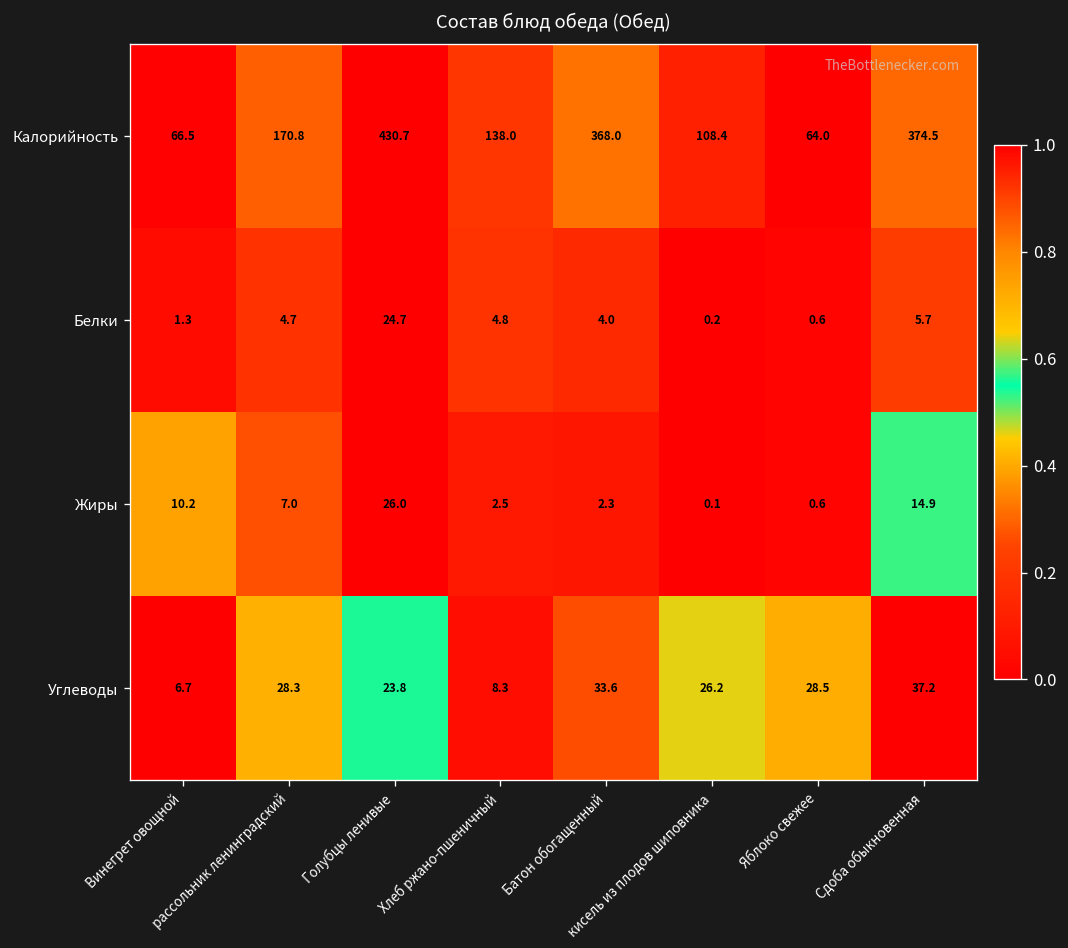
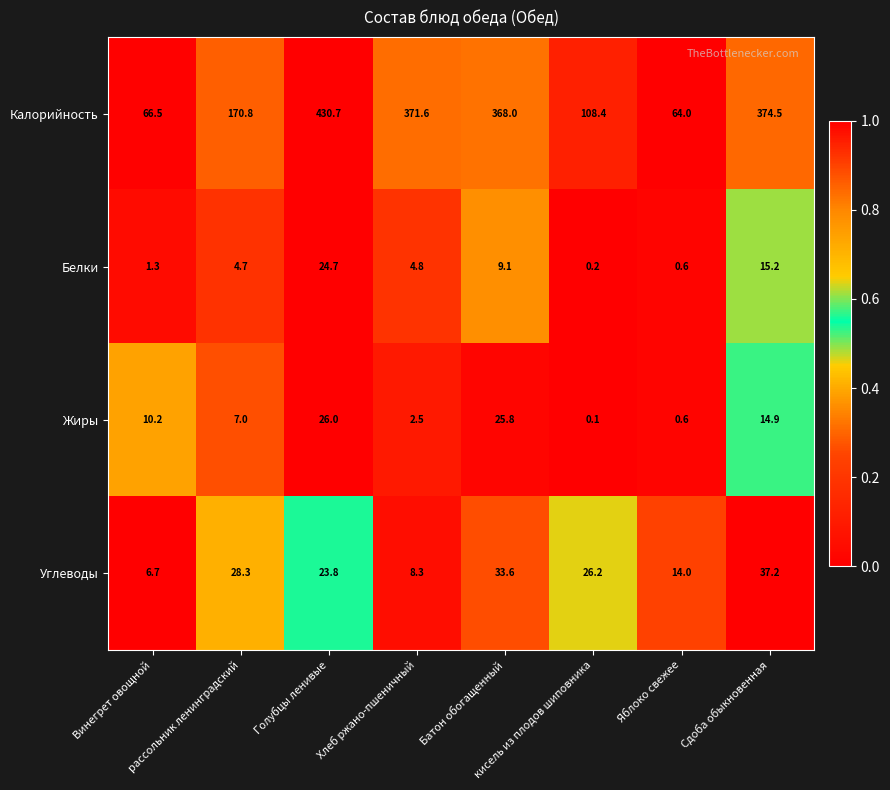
  {
    "Калорийность": {
      "Винегрет овощной": 66.5,
      "рассольник ленинградский": 170.8,
      "Голубцы ленивые": 430.7,
-     "Хлеб ржано-пшеничный": 138.0,
+     "Хлеб ржано-пшеничный": 371.6,
      "Батон обогащенный": 368.0,
      "кисель из плодов шиповника": 108.4,
      "Яблоко свежее": 64.0
    },
    "Белки": {
      "Винегрет овощной": 1.3,
      "рассольник ленинградский": 4.7,
      "Голубцы ленивые": 24.7,
      "Хлеб ржано-пшеничный": 4.8,
-     "Батон обогащенный": 4.0,
+     "Батон обогащенный": 9.1,
      "кисель из плодов шиповника": 0.2,
      "Яблоко свежее": 0.6,
-     "Сдоба обыкновенная": 5.7
+     "Сдоба обыкновенная": 15.2
    },
    "Жиры": {
      "Винегрет овощной": 10.2,
      "рассольник ленинградский": 7.0,
      "Голубцы ленивые": 26.0,
      "Хлеб ржано-пшеничный": 2.5,
-     "Батон обогащенный": 2.3,
+     "Батон обогащенный": 25.8,
      "кисель из плодов шиповника": 0.1,
      "Яблоко свежее": 0.6,
      "Сдоба обыкновенная": 14.9
    },
    "Углеводы": {
      "Винегрет овощной": 6.7,
      "рассольник ленинградский": 28.3,
      "Голубцы ленивые": 23.8,
      "Хлеб ржано-пшеничный": 8.3,
      "Батон обогащенный": 33.6,
      "кисель из плодов шиповника": 26.2,
-     "Яблоко свежее": 28.5,
+     "Яблоко свежее": 14.0,
      "Сдоба обыкновенная": 37.2
    }
  }
